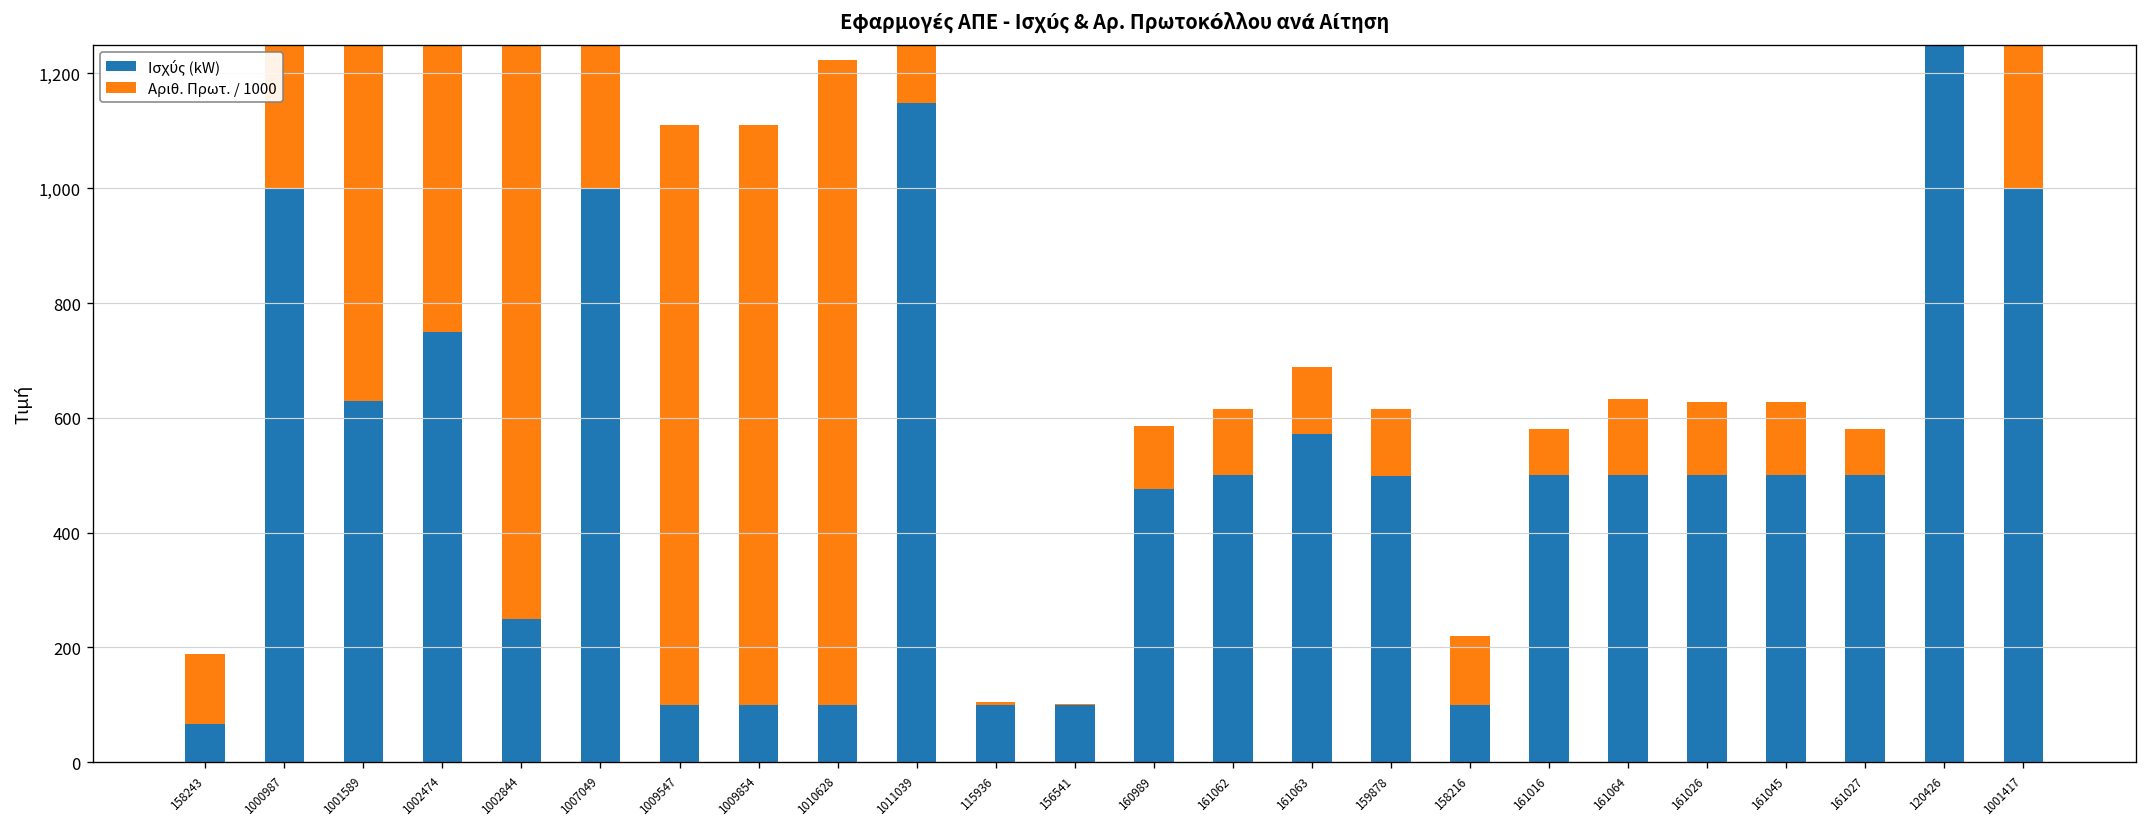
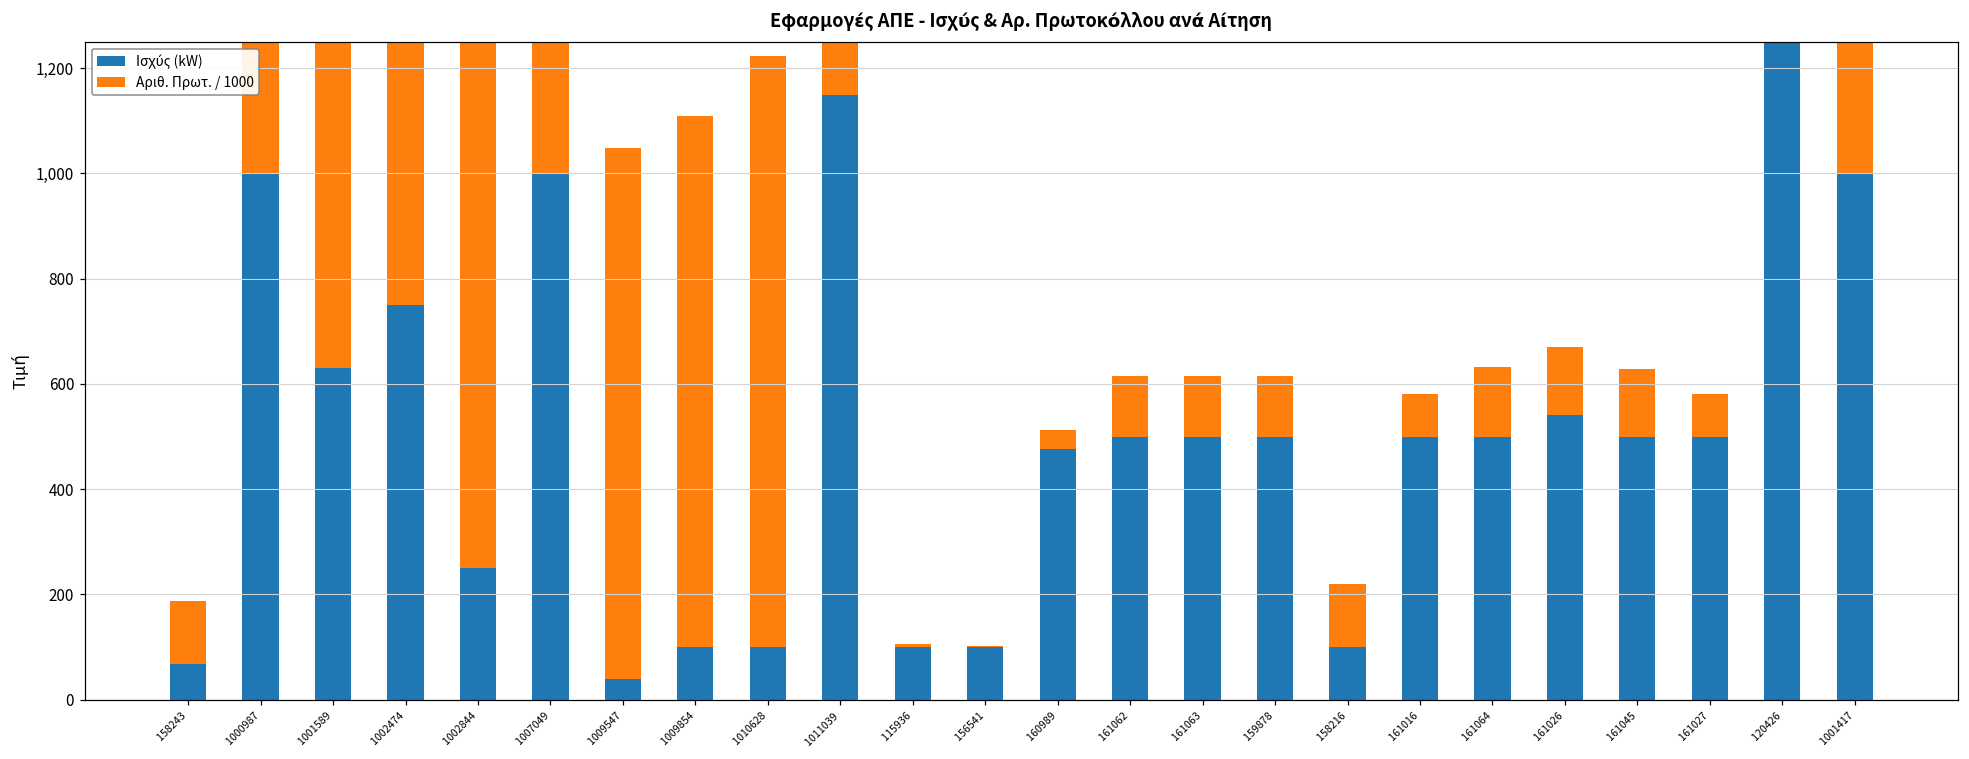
  {
    "Ισχύς (kW)": {
      "158243": "70",
      "1000987": "1,000",
      "1001589": "630",
      "1002474": "750",
      "1002844": "250",
      "1007049": "1,000",
-     "1009547": "100",
+     "1009547": "40",
      "1009854": "100",
      "1010628": "100",
      "1011039": "1,150",
      "115936": "100",
      "156541": "100",
      "160989": "480",
      "161062": "500",
-     "161063": "570",
+     "161063": "500",
      "159878": "500",
      "158216": "100",
      "161016": "500",
      "161064": "500",
-     "161026": "500",
+     "161026": "540",
      "161045": "500",
      "161027": "500",
      "1001417": "1,000"
    },
    "Αριθ. Πρωτ. / 1000": {
      "158243": "120",
      "1002844": "1,000",
      "1009547": "1,010",
      "1009854": "1,010",
      "1010628": "1,120",
      "115936": "10",
-     "160989": "110",
+     "160989": "40",
      "161062": "120",
      "161063": "120",
      "159878": "120",
      "158216": "120",
      "161016": "80",
      "161064": "130",
      "161026": "130",
      "161045": "130",
      "161027": "80"
    }
  }
